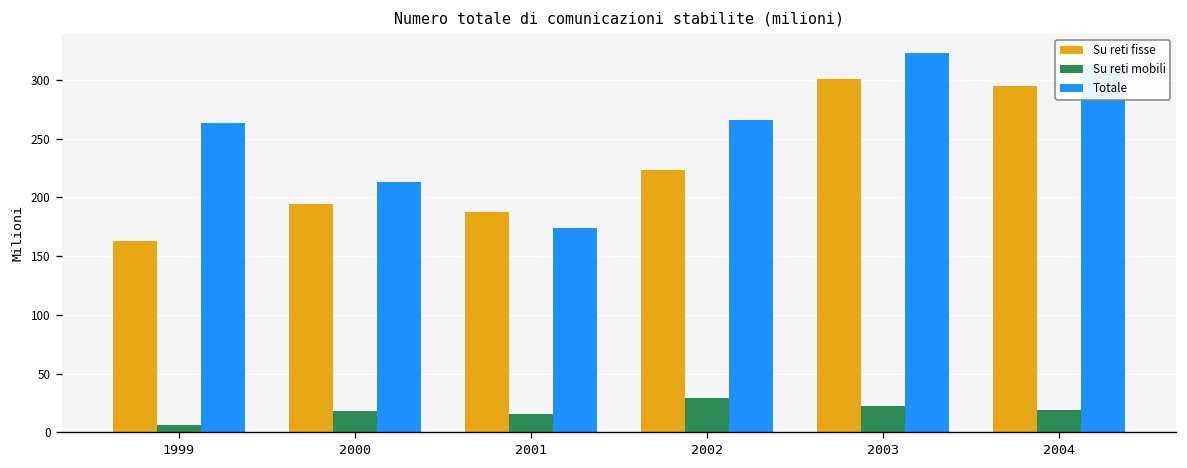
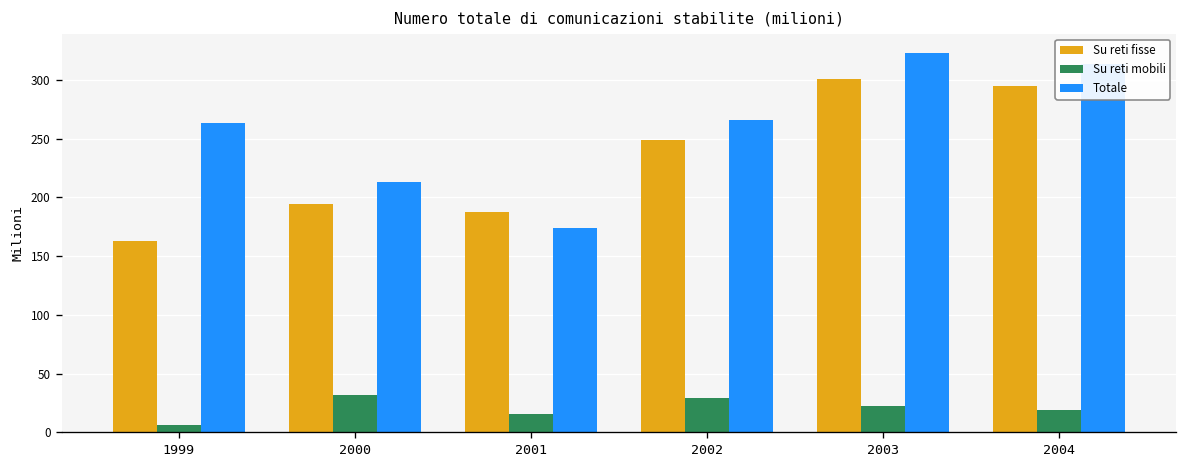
  {
    "Su reti fisse": {
      "1999": 160,
      "2000": 190,
      "2001": 190,
-     "2002": 220,
+     "2002": 250,
      "2003": 300,
      "2004": 300
    },
    "Su reti mobili": {
      "1999": 10,
-     "2000": 20,
+     "2000": 30,
      "2001": 20,
      "2002": 30,
      "2003": 20,
      "2004": 20
    },
    "Totale": {
      "1999": 260,
      "2000": 210,
      "2001": 170,
      "2002": 270,
      "2003": 320
    }
  }
